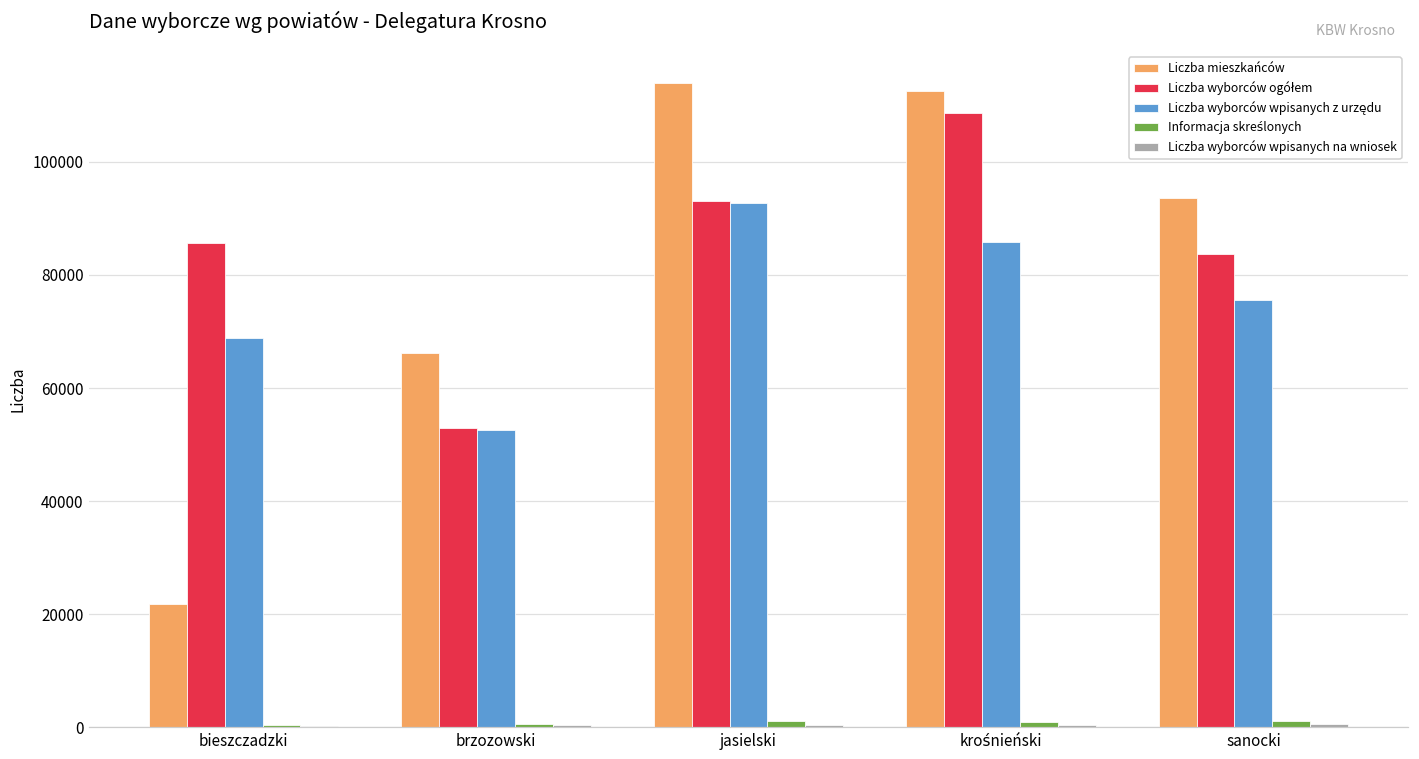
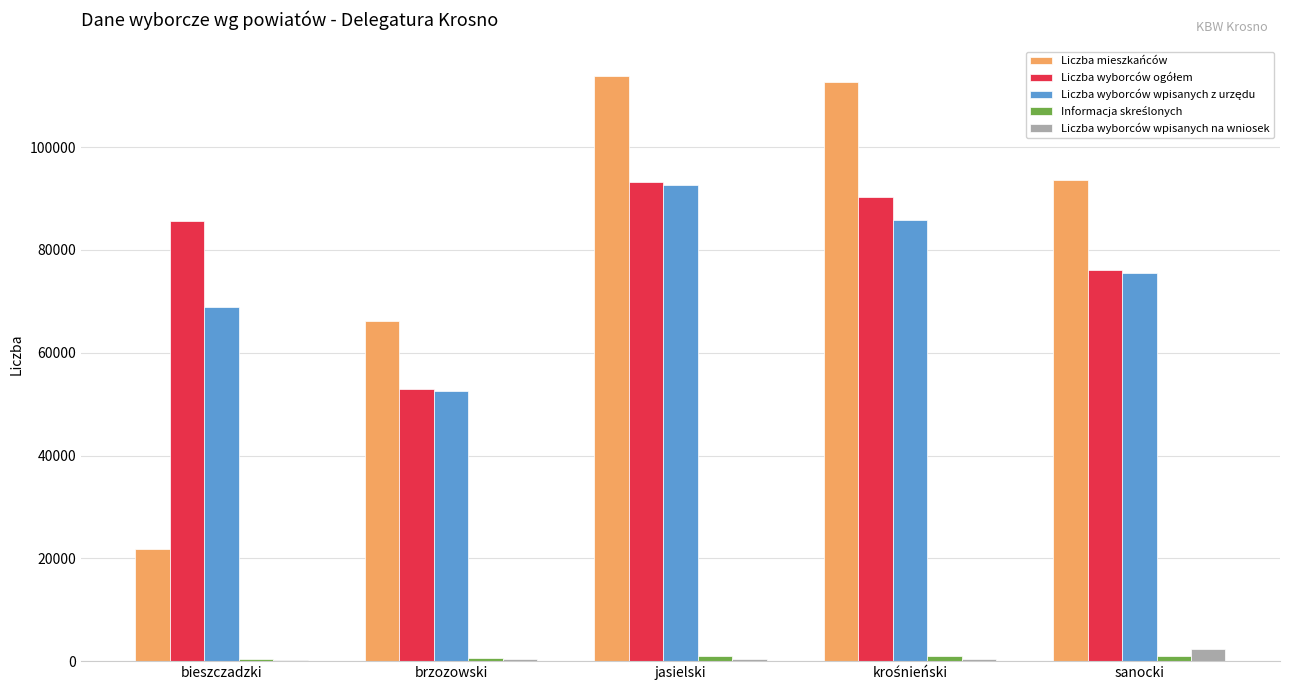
  {
    "Liczba mieszkańców": {
      "bieszczadzki": 22000,
      "brzozowski": 66000,
      "jasielski": 114000,
      "krośnieński": 113000,
      "sanocki": 94000
    },
    "Liczba wyborców ogółem": {
      "bieszczadzki": 86000,
      "brzozowski": 53000,
      "jasielski": 93000,
-     "krośnieński": 109000,
-     "sanocki": 84000
+     "krośnieński": 90000,
+     "sanocki": 76000
    },
    "Liczba wyborców wpisanych z urzędu": {
      "bieszczadzki": 69000,
      "brzozowski": 53000,
      "jasielski": 93000,
      "krośnieński": 86000,
      "sanocki": 76000
    },
    "Informacja skreślonych": {
      "brzozowski": 1000,
      "jasielski": 1000,
      "krośnieński": 1000,
      "sanocki": 1000
    },
    "Liczba wyborców wpisanych na wniosek": {
-     "sanocki": 1000
+     "sanocki": 2000
    }
  }
